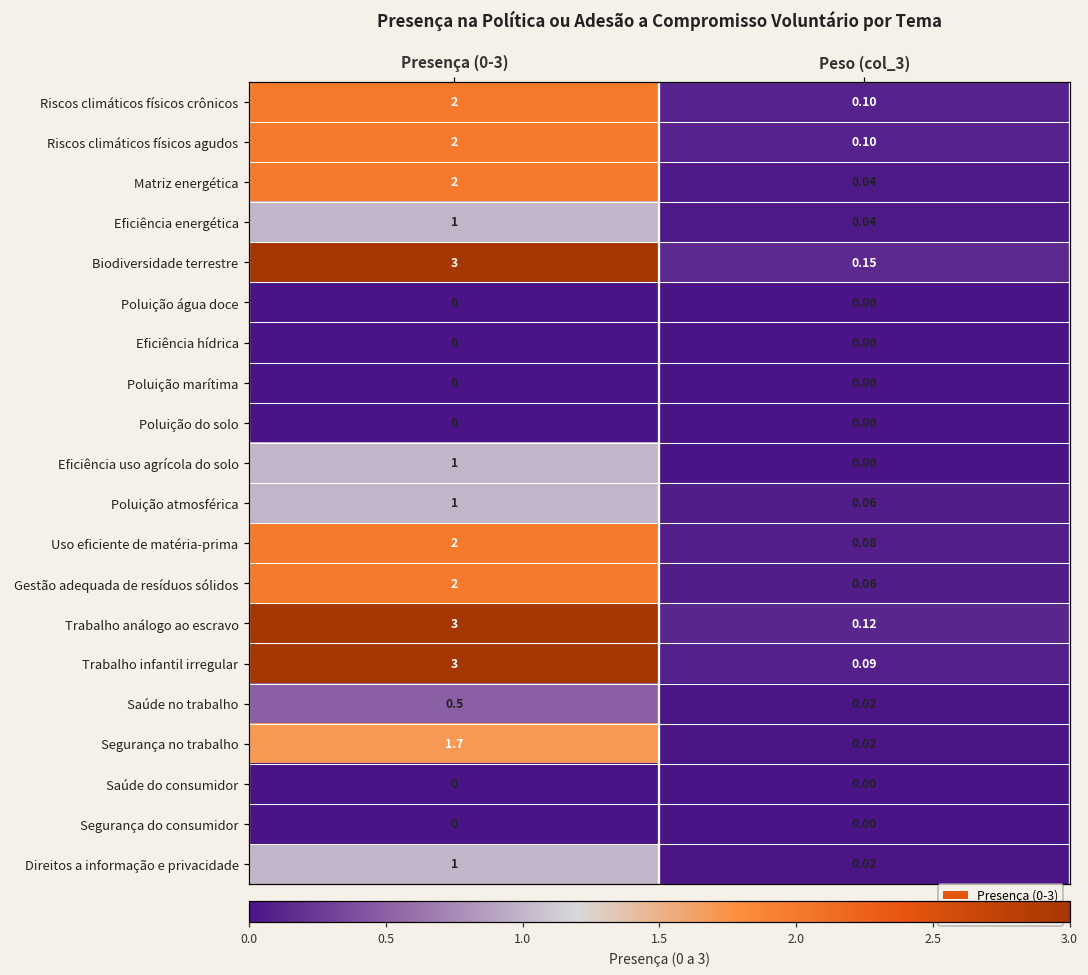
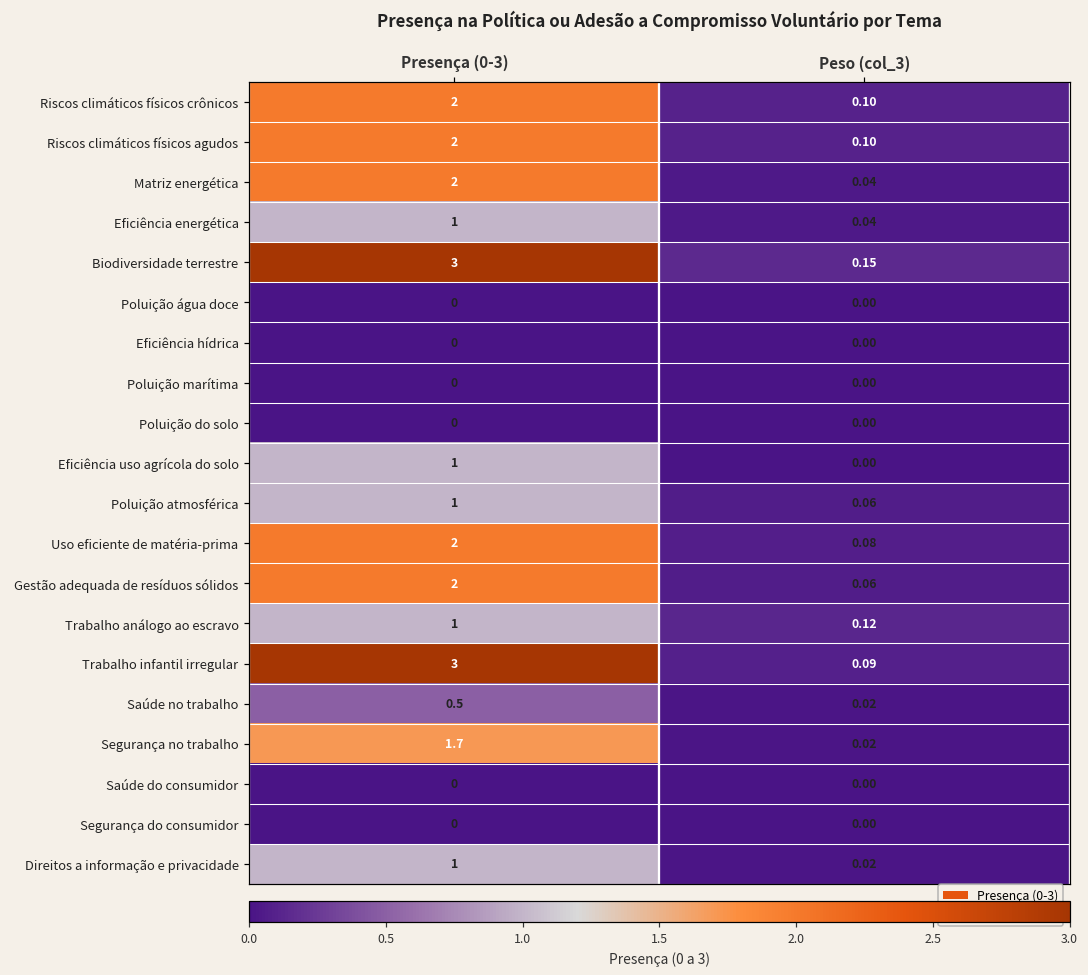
  {
    "Riscos climáticos físicos crônicos": {
      "Presença (0-3)": 2,
      "Peso (col_3)": 0.10
    },
    "Riscos climáticos físicos agudos": {
      "Presença (0-3)": 2,
      "Peso (col_3)": 0.10
    },
    "Matriz energética": {
      "Presença (0-3)": 2,
      "Peso (col_3)": 0.04
    },
    "Eficiência energética": {
      "Presença (0-3)": 1,
      "Peso (col_3)": 0.04
    },
    "Biodiversidade terrestre": {
      "Presença (0-3)": 3,
      "Peso (col_3)": 0.15
    },
    "Poluição água doce": {
      "Presença (0-3)": 0,
      "Peso (col_3)": 0.00
    },
    "Eficiência hídrica": {
      "Presença (0-3)": 0,
      "Peso (col_3)": 0.00
    },
    "Poluição marítima": {
      "Presença (0-3)": 0,
      "Peso (col_3)": 0.00
    },
    "Poluição do solo": {
      "Presença (0-3)": 0,
      "Peso (col_3)": 0.00
    },
    "Eficiência uso agrícola do solo": {
      "Presença (0-3)": 1,
      "Peso (col_3)": 0.00
    },
    "Poluição atmosférica": {
      "Presença (0-3)": 1,
      "Peso (col_3)": 0.06
    },
    "Uso eficiente de matéria-prima": {
      "Presença (0-3)": 2,
      "Peso (col_3)": 0.08
    },
    "Gestão adequada de resíduos sólidos": {
      "Presença (0-3)": 2,
      "Peso (col_3)": 0.06
    },
    "Trabalho análogo ao escravo": {
-     "Presença (0-3)": 3,
+     "Presença (0-3)": 1,
      "Peso (col_3)": 0.12
    },
    "Trabalho infantil irregular": {
      "Presença (0-3)": 3,
      "Peso (col_3)": 0.09
    },
    "Saúde no trabalho": {
      "Presença (0-3)": 0.5,
      "Peso (col_3)": 0.02
    },
    "Segurança no trabalho": {
      "Presença (0-3)": 1.7,
      "Peso (col_3)": 0.02
    },
    "Saúde do consumidor": {
      "Presença (0-3)": 0,
      "Peso (col_3)": 0.00
    },
    "Segurança do consumidor": {
      "Presença (0-3)": 0,
      "Peso (col_3)": 0.00
    },
    "Direitos a informação e privacidade": {
      "Presença (0-3)": 1,
      "Peso (col_3)": 0.02
    }
  }
